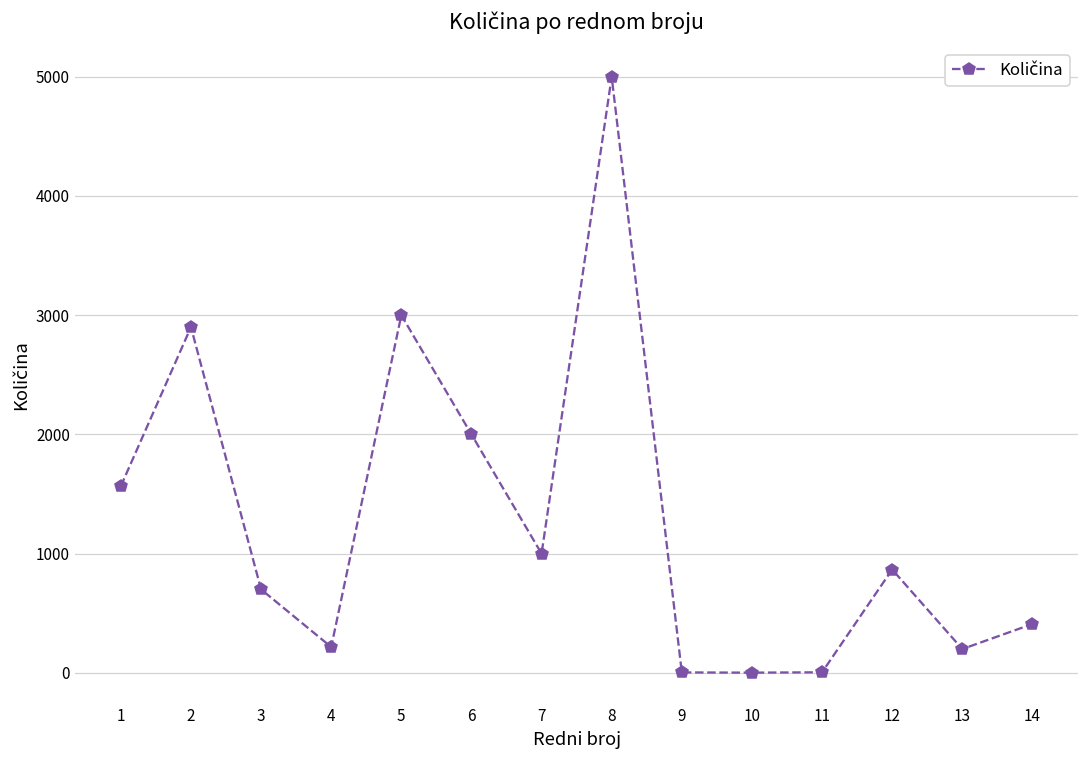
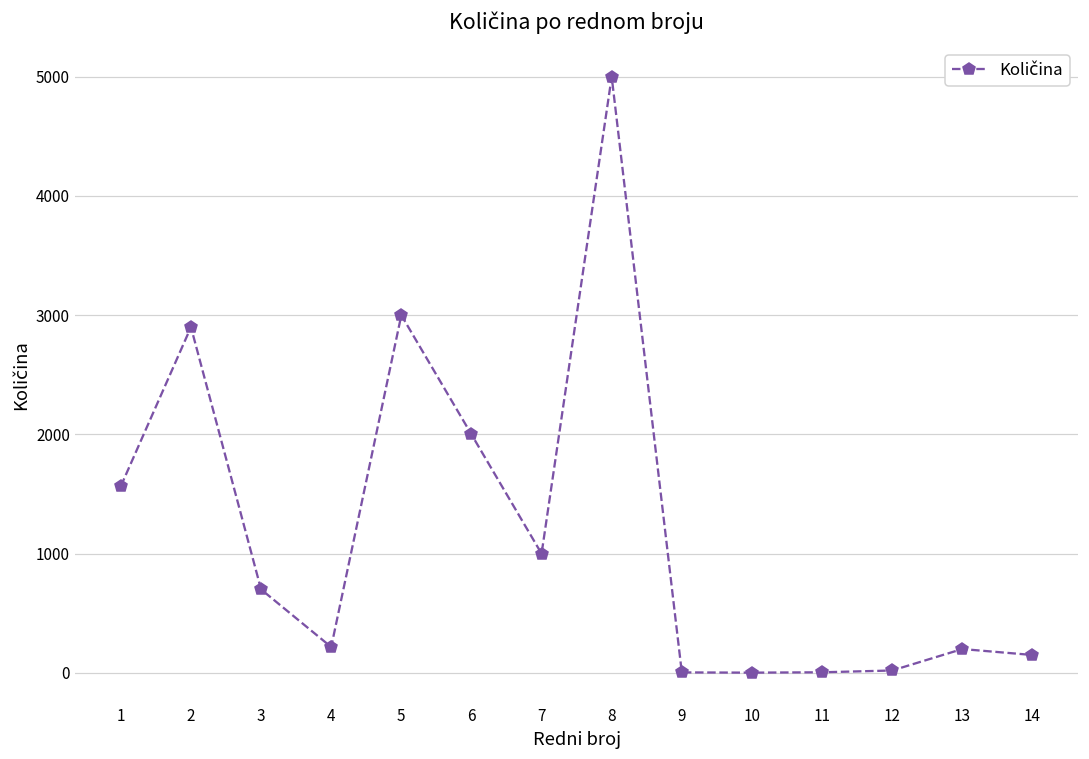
  {
    "1": 1570,
    "2": 2900,
    "3": 700,
    "4": 220,
    "5": 3000,
    "6": 2000,
    "7": 1000,
    "8": 5000,
    "9": 0,
    "10": 0,
    "11": 10,
-   "12": 870,
+   "12": 20,
    "13": 200,
-   "14": 410
+   "14": 150
  }
